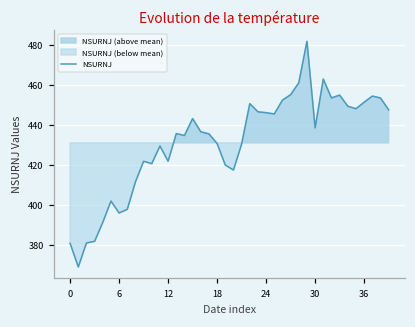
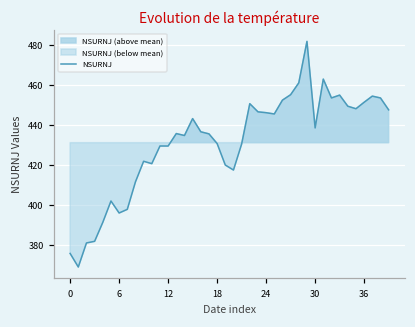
  {
-   "0": 381,
+   "0": 376,
    "6": 396,
-   "12": 422,
+   "12": 429,
    "18": 431,
    "24": 446,
    "30": 439,
    "36": 451
  }
